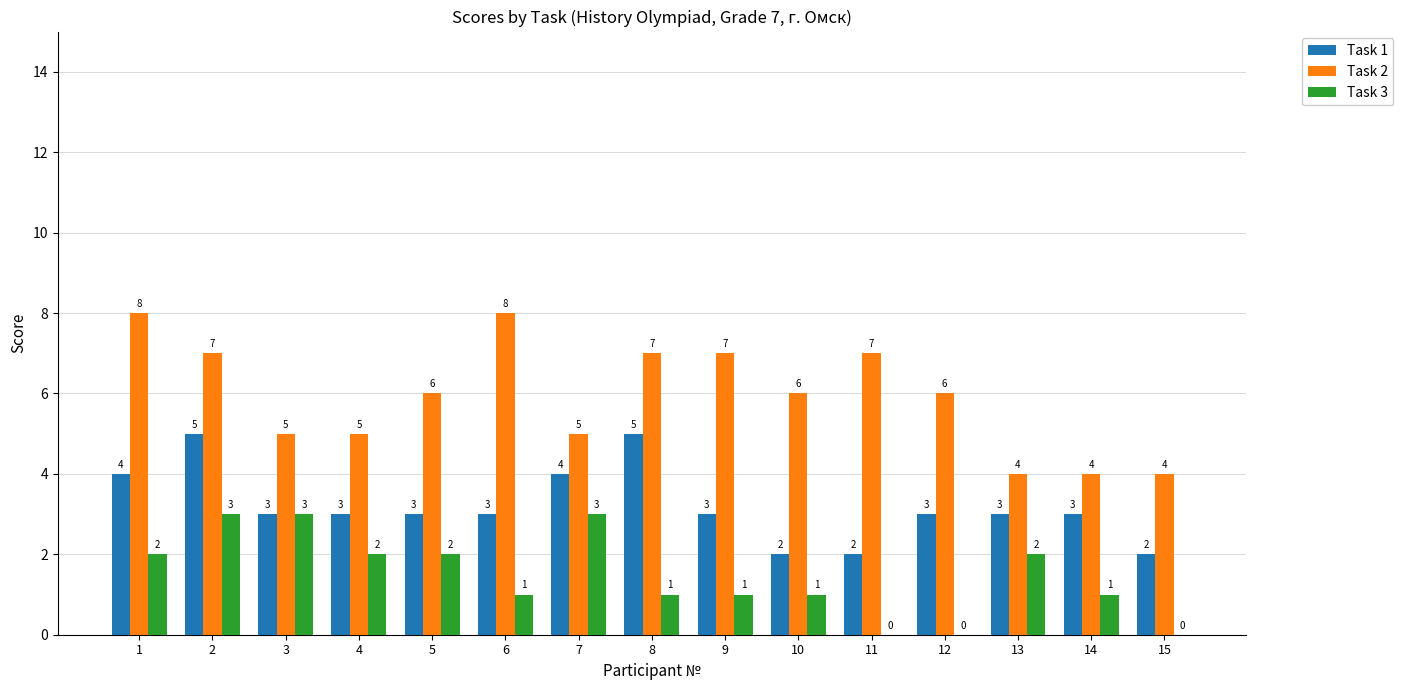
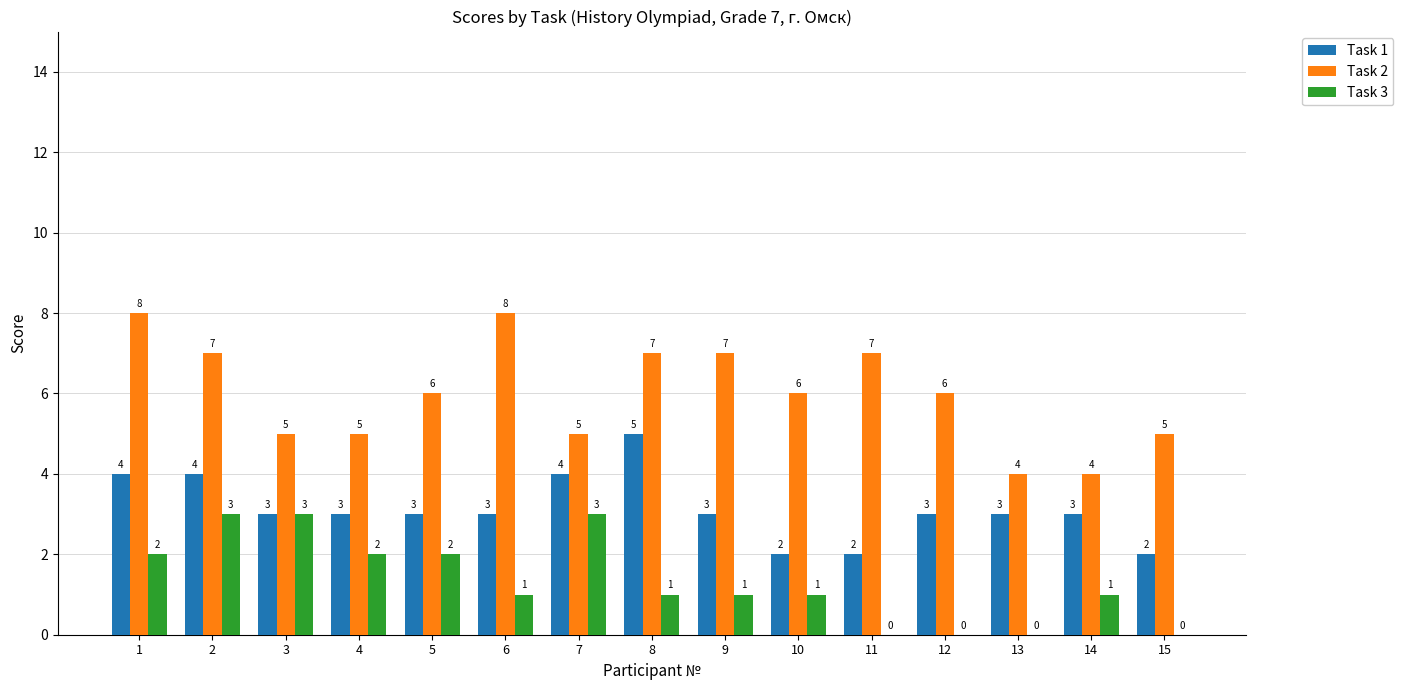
  {
    "Task 1": {
      "1": 4,
-     "2": 5,
+     "2": 4,
      "3": 3,
      "4": 3,
      "5": 3,
      "6": 3,
      "7": 4,
      "8": 5,
      "9": 3,
      "10": 2,
      "11": 2,
      "12": 3,
      "13": 3,
      "14": 3,
      "15": 2
    },
    "Task 2": {
      "1": 8,
      "2": 7,
      "3": 5,
      "4": 5,
      "5": 6,
      "6": 8,
      "7": 5,
      "8": 7,
      "9": 7,
      "10": 6,
      "11": 7,
      "12": 6,
      "13": 4,
      "14": 4,
-     "15": 4
+     "15": 5
    },
    "Task 3": {
      "1": 2,
      "2": 3,
      "3": 3,
      "4": 2,
      "5": 2,
      "6": 1,
      "7": 3,
      "8": 1,
      "9": 1,
      "10": 1,
      "11": 0,
      "12": 0,
-     "13": 2,
+     "13": 0,
      "14": 1,
      "15": 0
    }
  }
